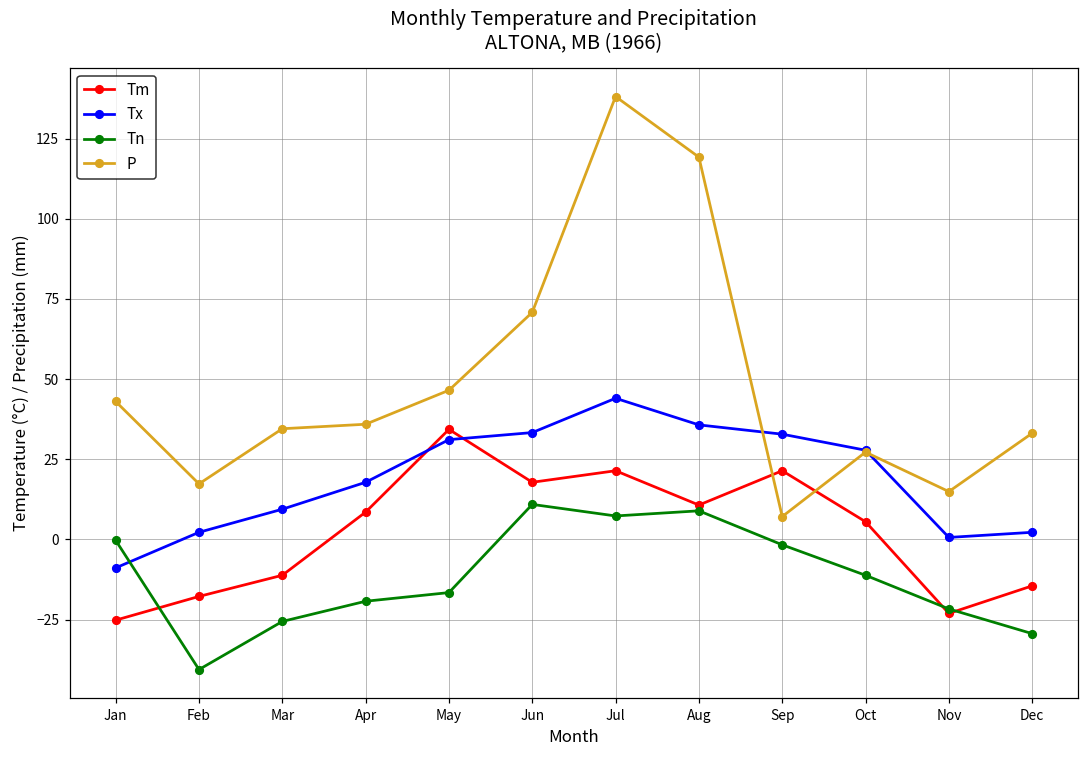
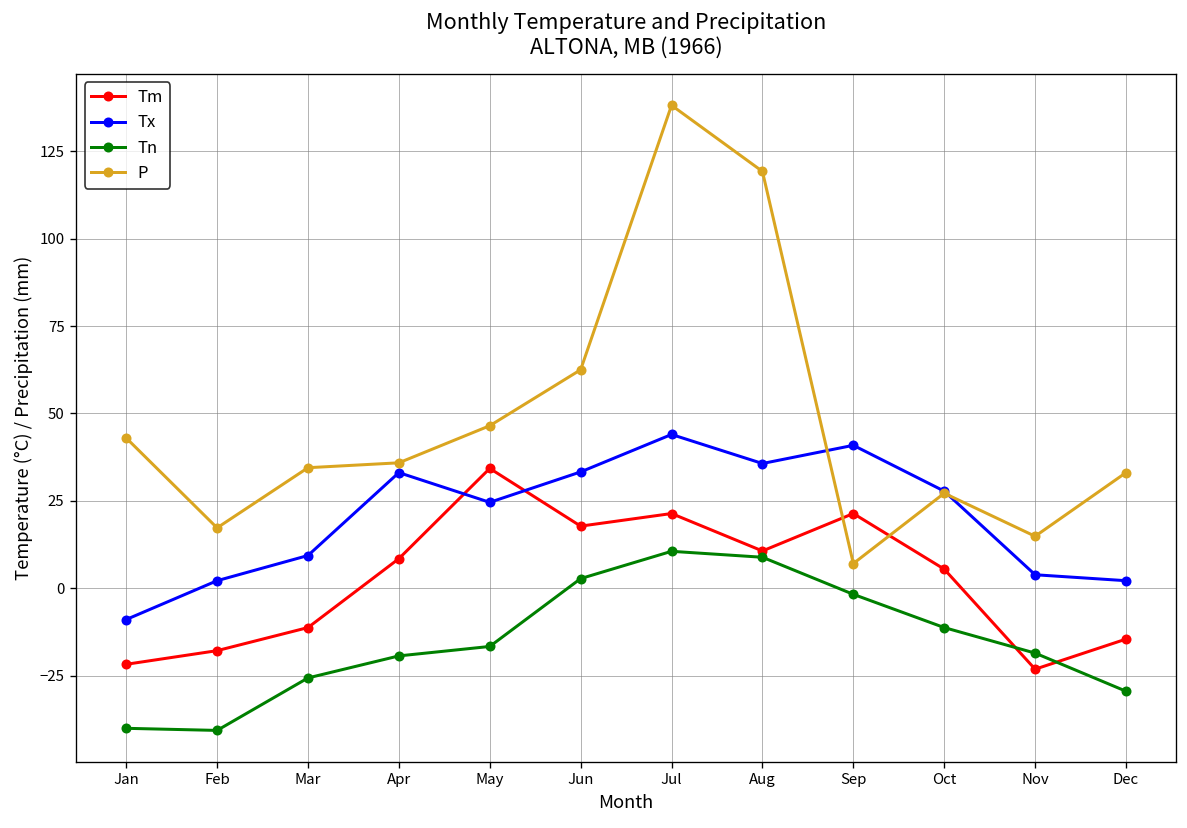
  {
    "Tm": {
-     "Jan": -25,
+     "Jan": -22,
      "Feb": -18,
      "Mar": -11,
      "Apr": 9,
      "May": 34,
      "Jun": 18,
      "Jul": 21,
      "Aug": 11,
      "Sep": 21,
      "Oct": 6,
      "Nov": -23,
      "Dec": -15
    },
    "Tx": {
      "Jan": -9,
      "Feb": 2,
      "Mar": 9,
-     "Apr": 18,
-     "May": 31,
+     "Apr": 33,
+     "May": 25,
      "Jun": 33,
      "Jul": 44,
      "Aug": 36,
-     "Sep": 33,
-     "Nov": 1,
+     "Sep": 41,
+     "Nov": 4,
      "Dec": 2
    },
    "Tn": {
-     "Jan": 0,
+     "Jan": -40,
      "Feb": -41,
      "Mar": -26,
      "Apr": -19,
      "May": -17,
-     "Jun": 11,
-     "Jul": 7,
+     "Jun": 3,
+     "Jul": 11,
      "Aug": 9,
      "Sep": -2,
      "Oct": -11,
-     "Nov": -22,
+     "Nov": -19,
      "Dec": -29
    },
    "P": {
      "Jan": 43,
      "Feb": 17,
      "Mar": 35,
      "Apr": 36,
      "May": 47,
-     "Jun": 71,
+     "Jun": 63,
      "Jul": 138,
      "Aug": 119,
      "Sep": 7,
      "Nov": 15,
      "Dec": 33
    }
  }
